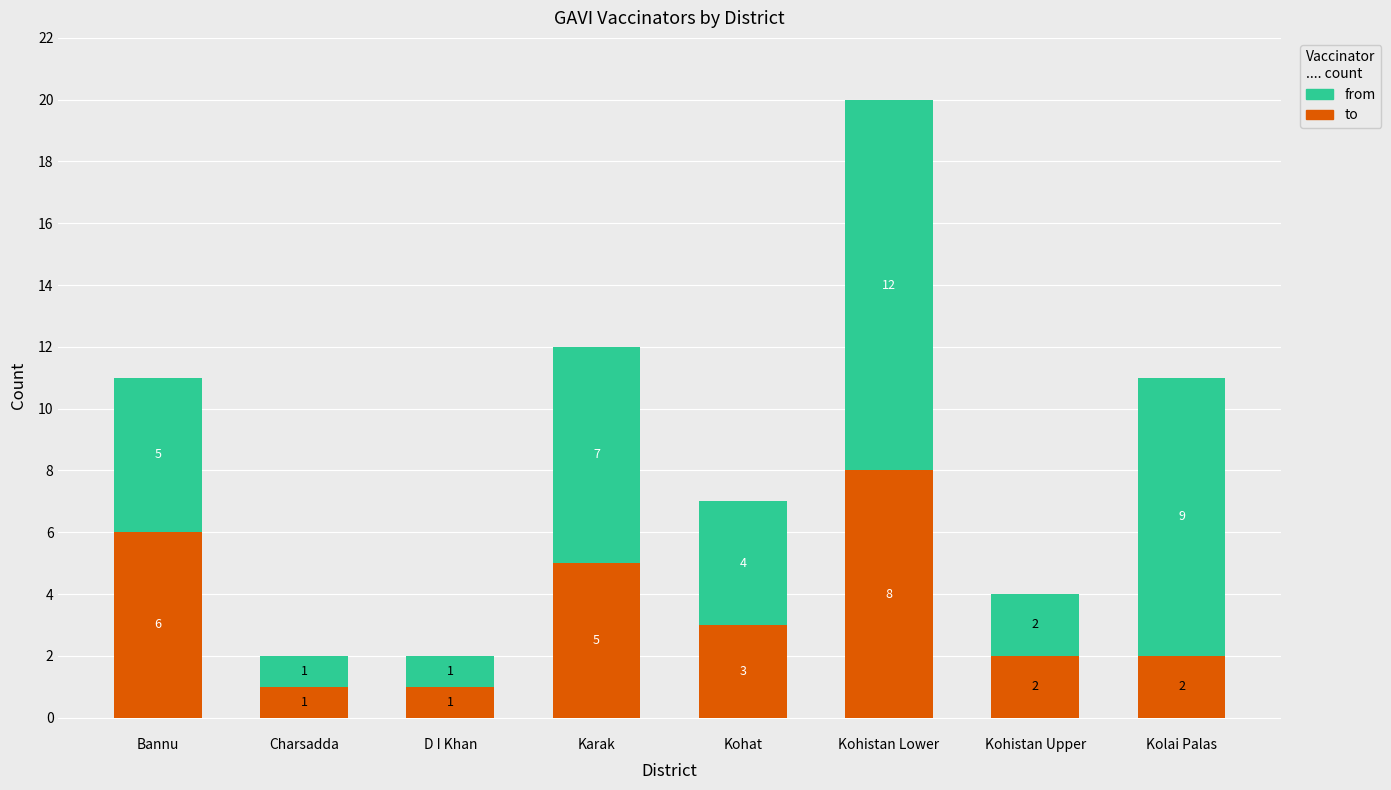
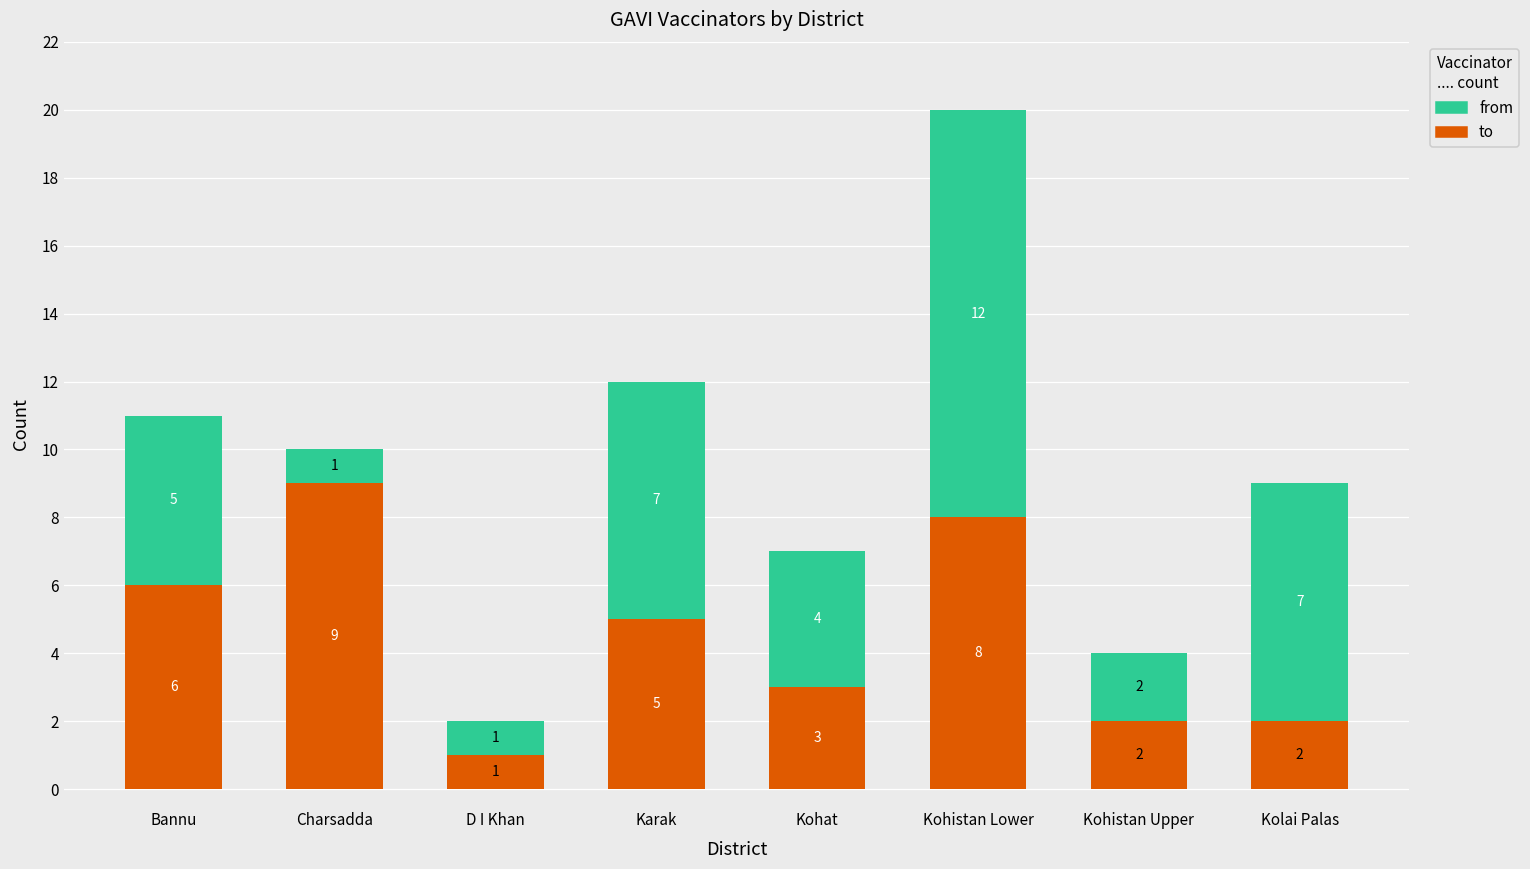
  {
    "to": {
      "Bannu": 6,
-     "Charsadda": 1,
+     "Charsadda": 9,
      "D I Khan": 1,
      "Karak": 5,
      "Kohat": 3,
      "Kohistan Lower": 8,
      "Kohistan Upper": 2,
      "Kolai Palas": 2
    },
    "from": {
      "Bannu": 5,
      "Charsadda": 1,
      "D I Khan": 1,
      "Karak": 7,
      "Kohat": 4,
      "Kohistan Lower": 12,
      "Kohistan Upper": 2,
-     "Kolai Palas": 9
+     "Kolai Palas": 7
    }
  }
